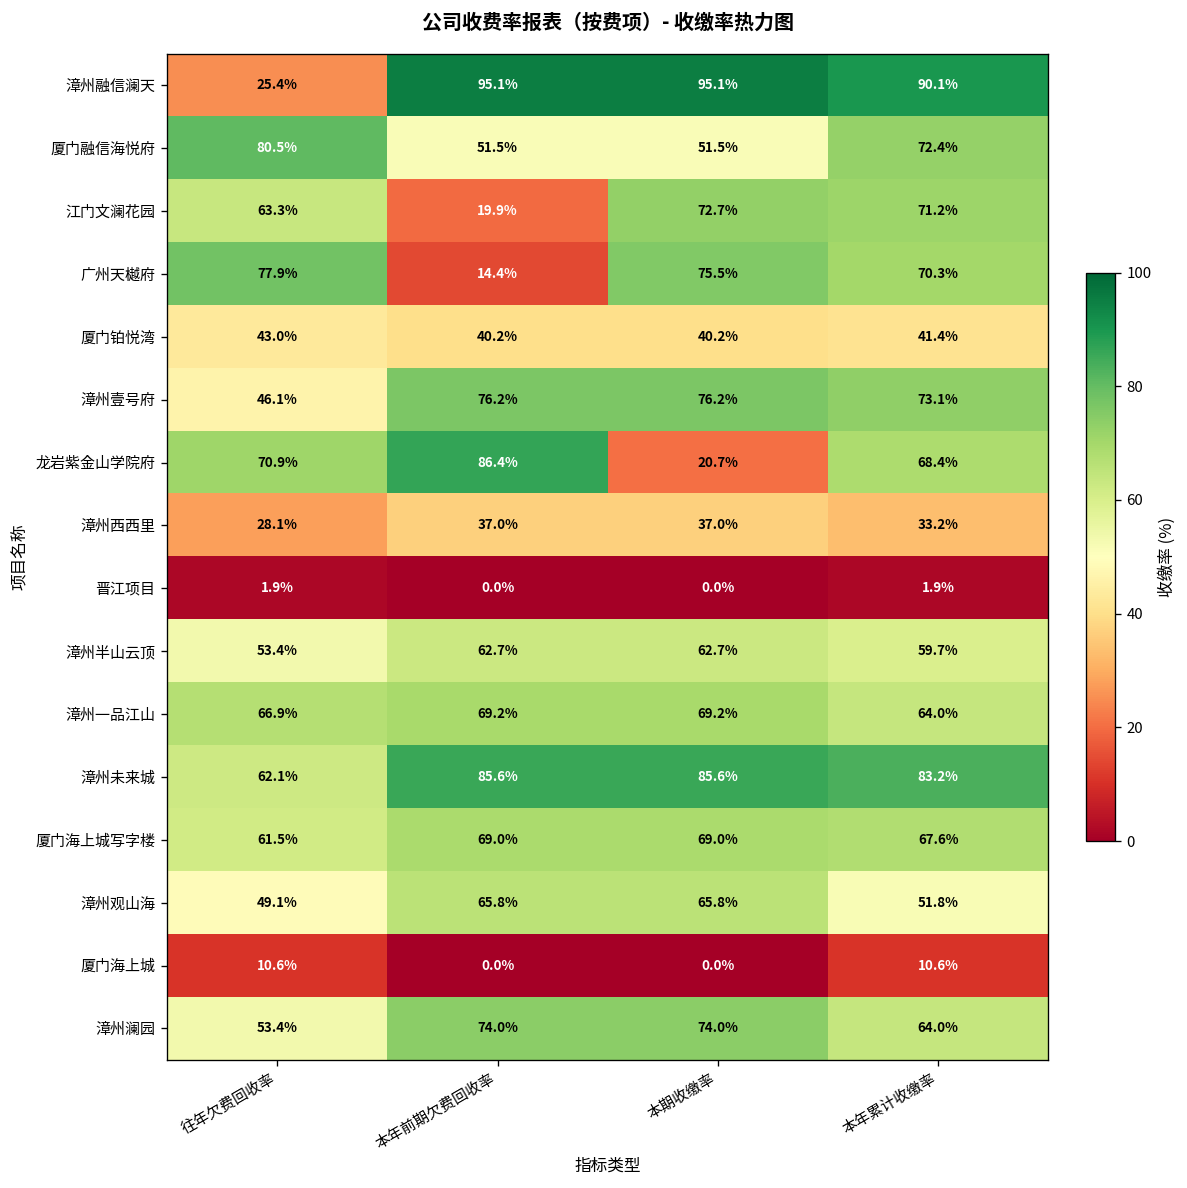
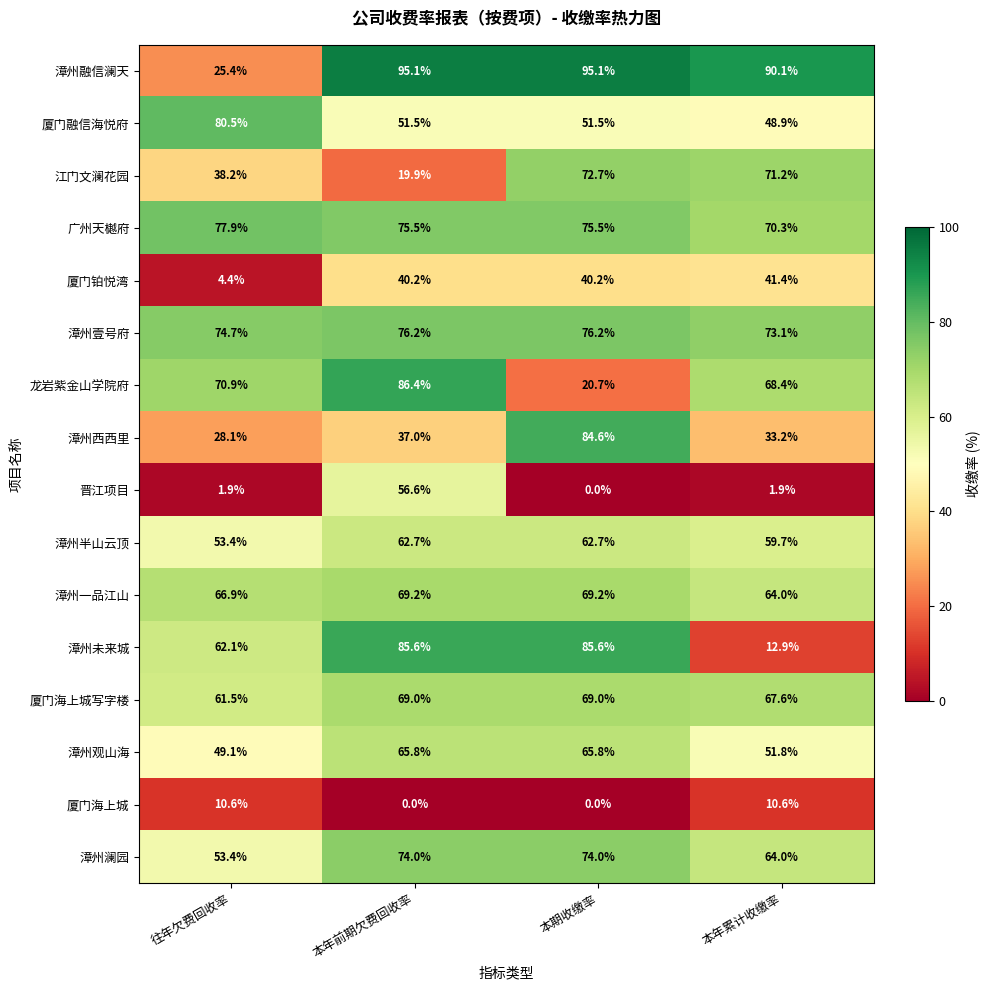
  {
    "漳州融信澜天": {
      "往年欠费回收率": "25.4%",
      "本年前期欠费回收率": "95.1%",
      "本期收缴率": "95.1%",
      "本年累计收缴率": "90.1%"
    },
    "厦门融信海悦府": {
      "往年欠费回收率": "80.5%",
      "本年前期欠费回收率": "51.5%",
      "本期收缴率": "51.5%",
-     "本年累计收缴率": "72.4%"
+     "本年累计收缴率": "48.9%"
    },
    "江门文澜花园": {
-     "往年欠费回收率": "63.3%",
+     "往年欠费回收率": "38.2%",
      "本年前期欠费回收率": "19.9%",
      "本期收缴率": "72.7%",
      "本年累计收缴率": "71.2%"
    },
    "广州天樾府": {
      "往年欠费回收率": "77.9%",
-     "本年前期欠费回收率": "14.4%",
+     "本年前期欠费回收率": "75.5%",
      "本期收缴率": "75.5%",
      "本年累计收缴率": "70.3%"
    },
    "厦门铂悦湾": {
-     "往年欠费回收率": "43.0%",
+     "往年欠费回收率": "4.4%",
      "本年前期欠费回收率": "40.2%",
      "本期收缴率": "40.2%",
      "本年累计收缴率": "41.4%"
    },
    "漳州壹号府": {
-     "往年欠费回收率": "46.1%",
+     "往年欠费回收率": "74.7%",
      "本年前期欠费回收率": "76.2%",
      "本期收缴率": "76.2%",
      "本年累计收缴率": "73.1%"
    },
    "龙岩紫金山学院府": {
      "往年欠费回收率": "70.9%",
      "本年前期欠费回收率": "86.4%",
      "本期收缴率": "20.7%",
      "本年累计收缴率": "68.4%"
    },
    "漳州西西里": {
      "往年欠费回收率": "28.1%",
      "本年前期欠费回收率": "37.0%",
-     "本期收缴率": "37.0%",
+     "本期收缴率": "84.6%",
      "本年累计收缴率": "33.2%"
    },
    "晋江项目": {
      "往年欠费回收率": "1.9%",
-     "本年前期欠费回收率": "0.0%",
+     "本年前期欠费回收率": "56.6%",
      "本期收缴率": "0.0%",
      "本年累计收缴率": "1.9%"
    },
    "漳州半山云顶": {
      "往年欠费回收率": "53.4%",
      "本年前期欠费回收率": "62.7%",
      "本期收缴率": "62.7%",
      "本年累计收缴率": "59.7%"
    },
    "漳州一品江山": {
      "往年欠费回收率": "66.9%",
      "本年前期欠费回收率": "69.2%",
      "本期收缴率": "69.2%",
      "本年累计收缴率": "64.0%"
    },
    "漳州未来城": {
      "往年欠费回收率": "62.1%",
      "本年前期欠费回收率": "85.6%",
      "本期收缴率": "85.6%",
-     "本年累计收缴率": "83.2%"
+     "本年累计收缴率": "12.9%"
    },
    "厦门海上城写字楼": {
      "往年欠费回收率": "61.5%",
      "本年前期欠费回收率": "69.0%",
      "本期收缴率": "69.0%",
      "本年累计收缴率": "67.6%"
    },
    "漳州观山海": {
      "往年欠费回收率": "49.1%",
      "本年前期欠费回收率": "65.8%",
      "本期收缴率": "65.8%",
      "本年累计收缴率": "51.8%"
    },
    "厦门海上城": {
      "往年欠费回收率": "10.6%",
      "本年前期欠费回收率": "0.0%",
      "本期收缴率": "0.0%",
      "本年累计收缴率": "10.6%"
    },
    "漳州澜园": {
      "往年欠费回收率": "53.4%",
      "本年前期欠费回收率": "74.0%",
      "本期收缴率": "74.0%",
      "本年累计收缴率": "64.0%"
    }
  }
